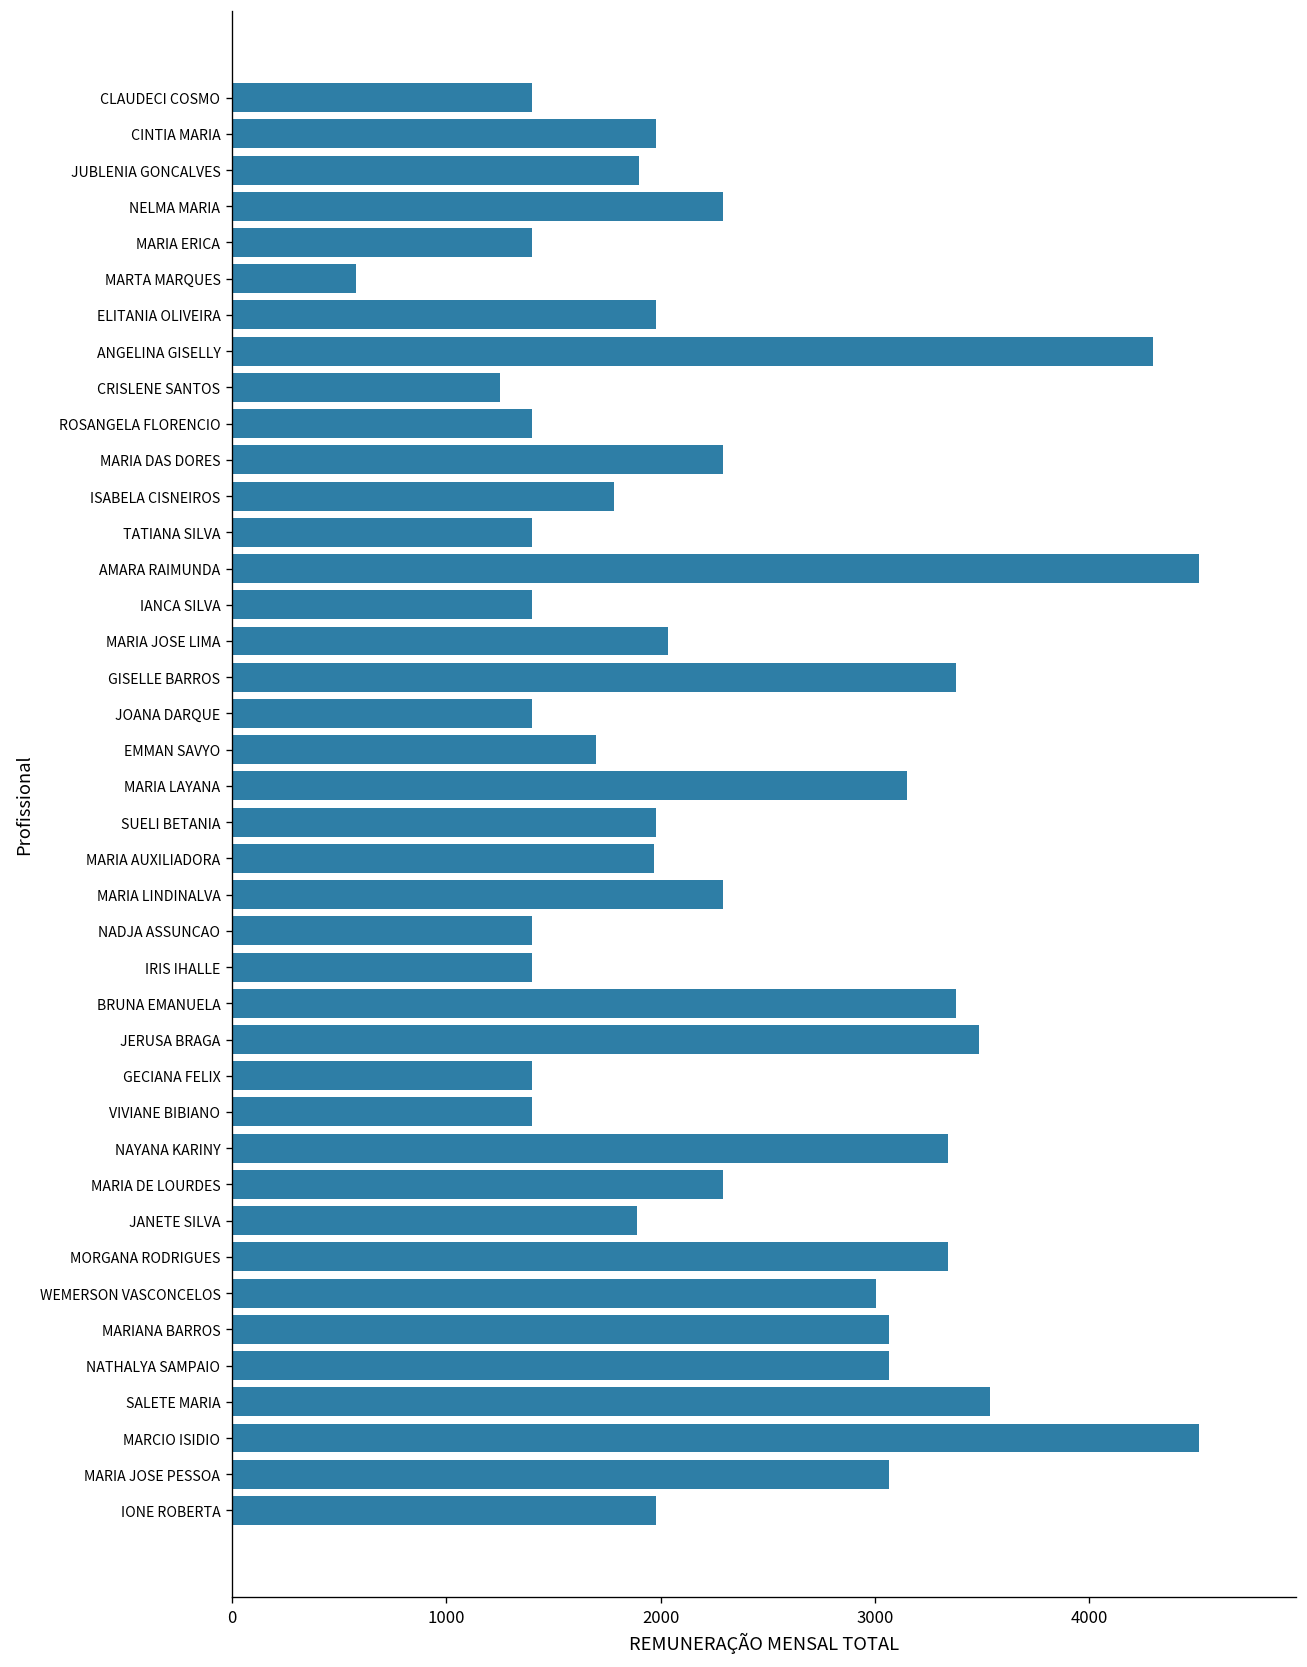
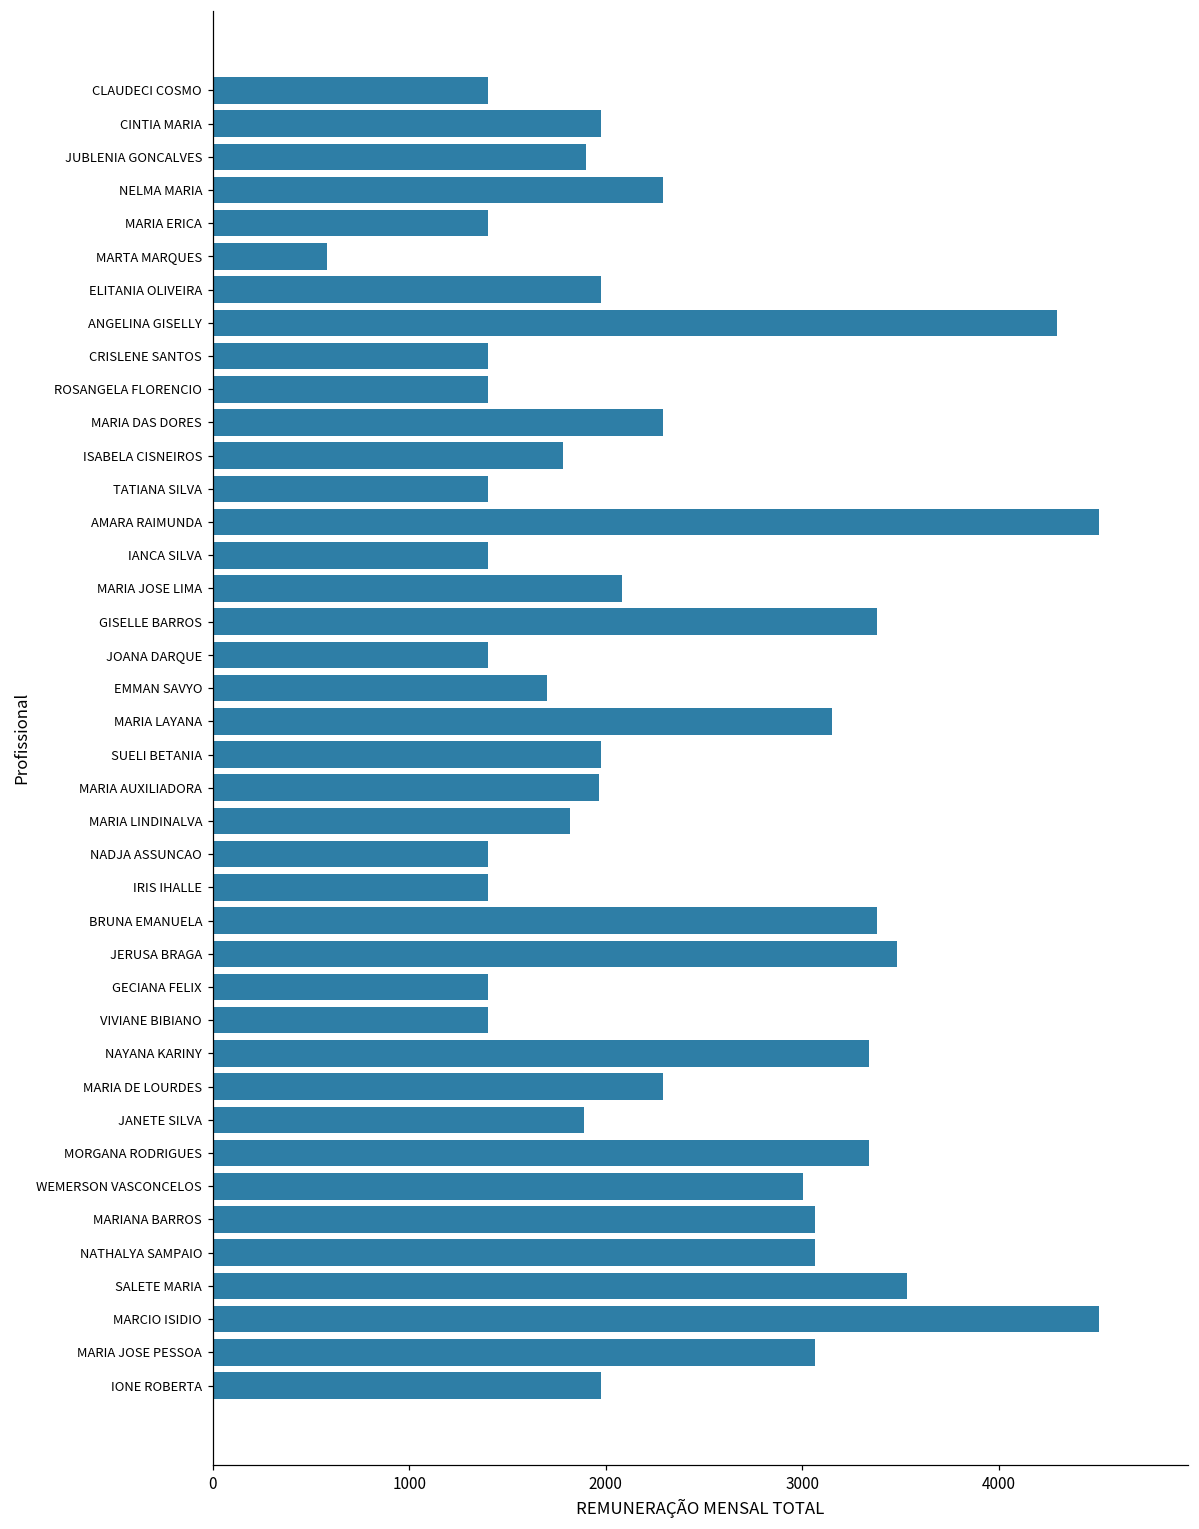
  {
    "CLAUDECI COSMO": 1400,
    "CINTIA MARIA": 1980,
    "JUBLENIA GONCALVES": 1900,
    "NELMA MARIA": 2290,
    "MARIA ERICA": 1400,
    "MARTA MARQUES": 580,
    "ELITANIA OLIVEIRA": 1980,
    "ANGELINA GISELLY": 4300,
-   "CRISLENE SANTOS": 1250,
+   "CRISLENE SANTOS": 1400,
    "ROSANGELA FLORENCIO": 1400,
    "MARIA DAS DORES": 2290,
    "ISABELA CISNEIROS": 1780,
    "TATIANA SILVA": 1400,
    "AMARA RAIMUNDA": 4510,
    "IANCA SILVA": 1400,
-   "MARIA JOSE LIMA": 2040,
+   "MARIA JOSE LIMA": 2090,
    "GISELLE BARROS": 3380,
    "JOANA DARQUE": 1400,
    "EMMAN SAVYO": 1700,
    "MARIA LAYANA": 3150,
    "SUELI BETANIA": 1980,
    "MARIA AUXILIADORA": 1970,
-   "MARIA LINDINALVA": 2290,
+   "MARIA LINDINALVA": 1820,
    "NADJA ASSUNCAO": 1400,
    "IRIS IHALLE": 1400,
    "BRUNA EMANUELA": 3380,
    "JERUSA BRAGA": 3480,
    "GECIANA FELIX": 1400,
    "VIVIANE BIBIANO": 1400,
    "NAYANA KARINY": 3340,
    "MARIA DE LOURDES": 2290,
    "JANETE SILVA": 1890,
    "MORGANA RODRIGUES": 3340,
    "WEMERSON VASCONCELOS": 3000,
    "MARIANA BARROS": 3060,
    "NATHALYA SAMPAIO": 3060,
    "SALETE MARIA": 3540,
    "MARCIO ISIDIO": 4510,
    "MARIA JOSE PESSOA": 3060,
    "IONE ROBERTA": 1980
  }
